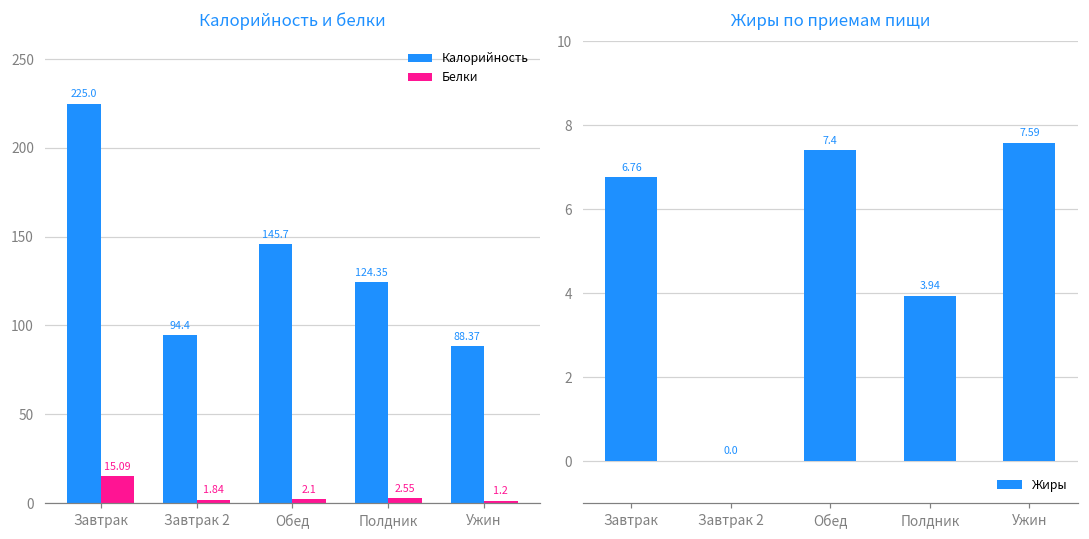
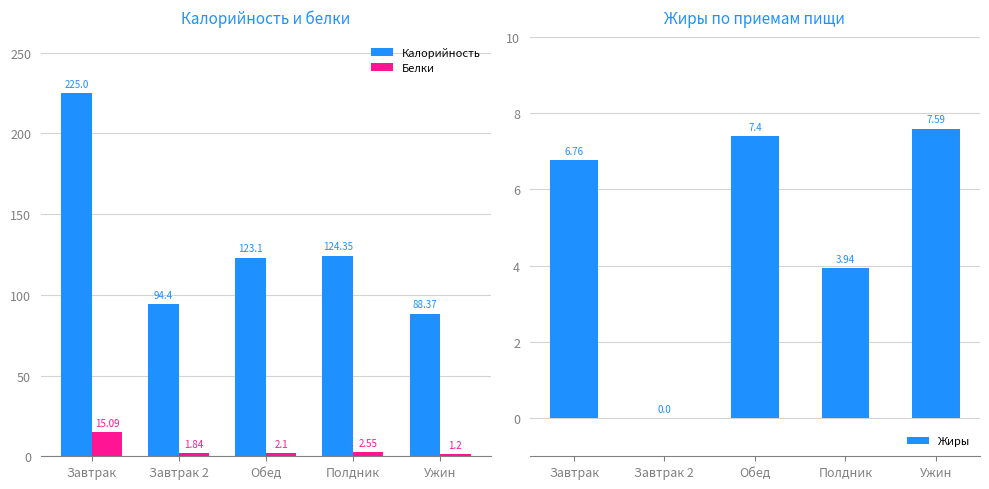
  {
    "Калорийность и белки": {
      "Калорийность": {
        "Завтрак": 225.0,
        "Завтрак 2": 94.4,
-       "Обед": 145.7,
+       "Обед": 123.1,
        "Полдник": 124.35,
        "Ужин": 88.37
      },
      "Белки": {
        "Завтрак": 15.09,
        "Завтрак 2": 1.84,
        "Обед": 2.1,
        "Полдник": 2.55,
        "Ужин": 1.2
      }
    },
    "Жиры по приемам пищи": {
      "Завтрак": 6.76,
      "Завтрак 2": 0.0,
      "Обед": 7.4,
      "Полдник": 3.94,
      "Ужин": 7.59
    }
  }
